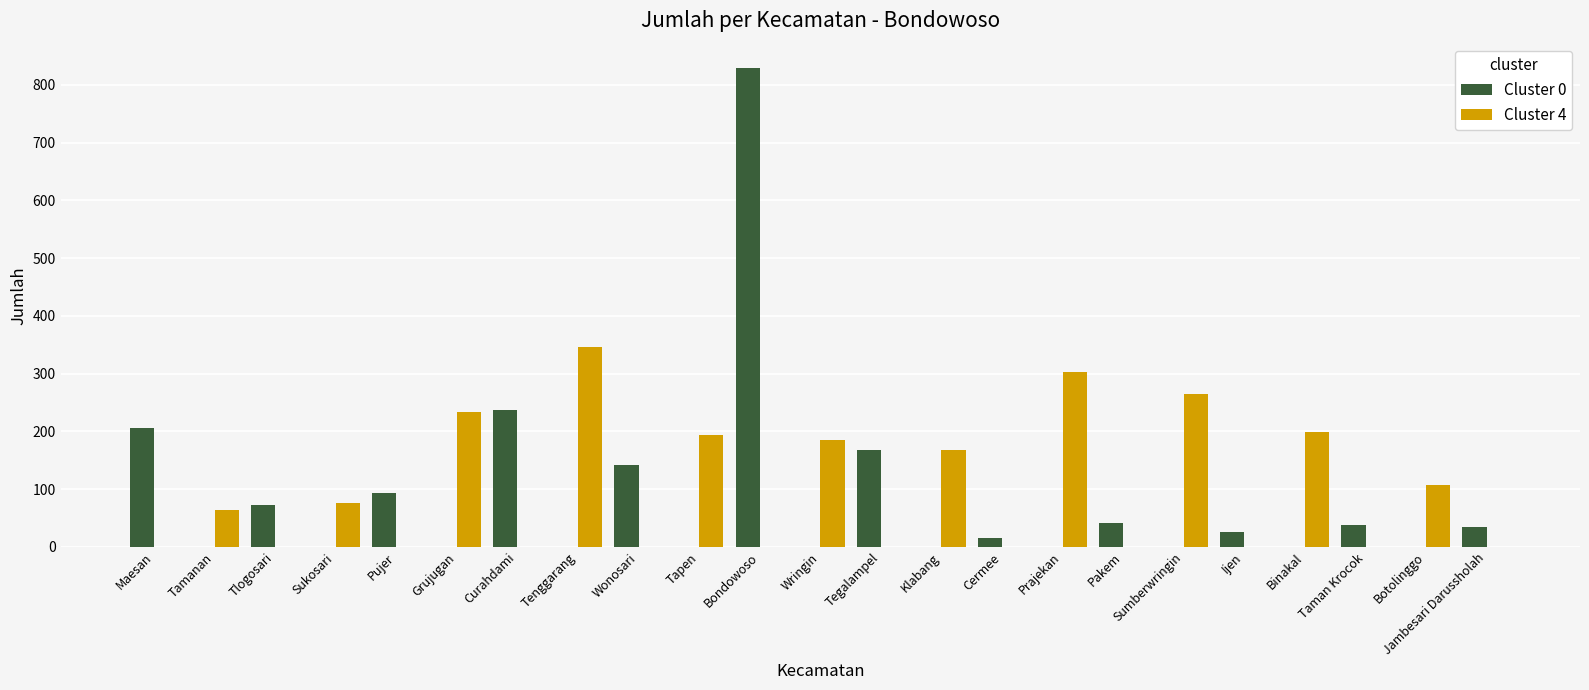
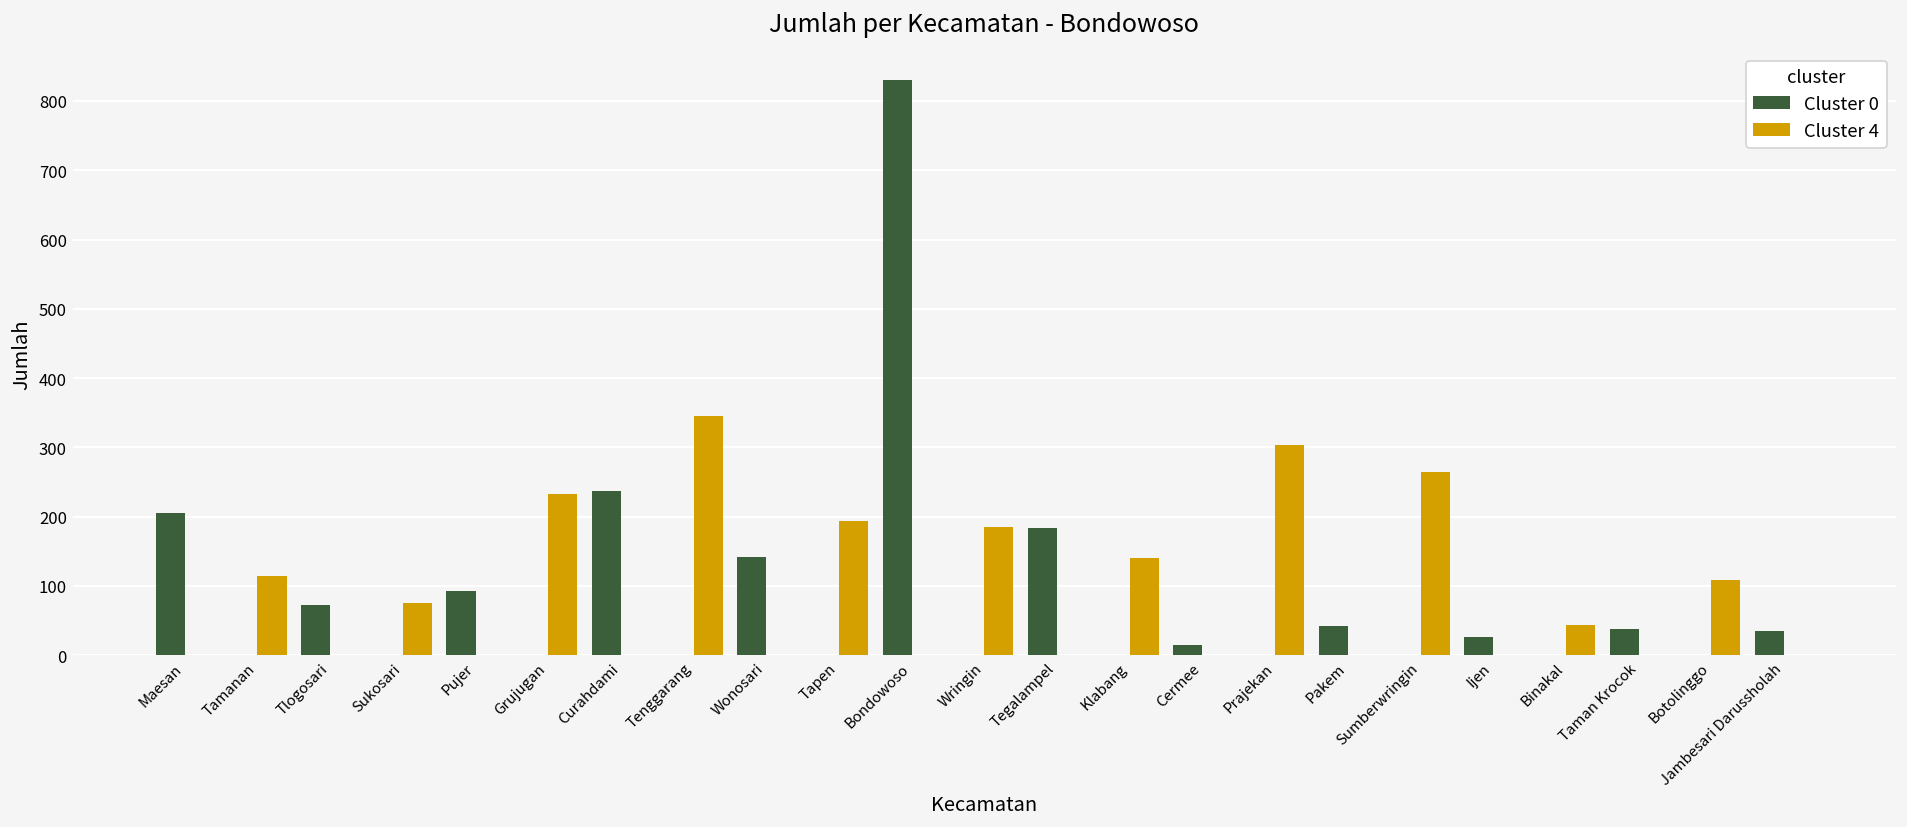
  {
    "Cluster 0": {
      "Maesan": 210,
      "Tamanan": 0,
      "Tlogosari": 70,
      "Sukosari": 0,
      "Pujer": 90,
      "Grujugan": 0,
      "Curahdami": 240,
      "Tenggarang": 0,
      "Wonosari": 140,
      "Tapen": 0,
      "Bondowoso": 830,
      "Wringin": 0,
-     "Tegalampel": 170,
+     "Tegalampel": 180,
      "Klabang": 0,
      "Cermee": 20,
      "Prajekan": 0,
      "Pakem": 40,
      "Sumberwringin": 0,
      "Ijen": 30,
      "Binakal": 0,
      "Taman Krocok": 40,
      "Botolinggo": 0,
      "Jambesari Darussholah": 40
    },
    "Cluster 4": {
      "Maesan": 0,
-     "Tamanan": 60,
+     "Tamanan": 120,
      "Tlogosari": 0,
      "Sukosari": 80,
      "Pujer": 0,
      "Grujugan": 230,
      "Curahdami": 0,
      "Tenggarang": 350,
      "Wonosari": 0,
      "Tapen": 190,
      "Bondowoso": 0,
      "Wringin": 190,
      "Tegalampel": 0,
-     "Klabang": 170,
+     "Klabang": 140,
      "Cermee": 0,
      "Prajekan": 300,
      "Pakem": 0,
      "Sumberwringin": 260,
      "Ijen": 0,
-     "Binakal": 200,
+     "Binakal": 40,
      "Taman Krocok": 0,
      "Botolinggo": 110,
      "Jambesari Darussholah": 0
    }
  }
